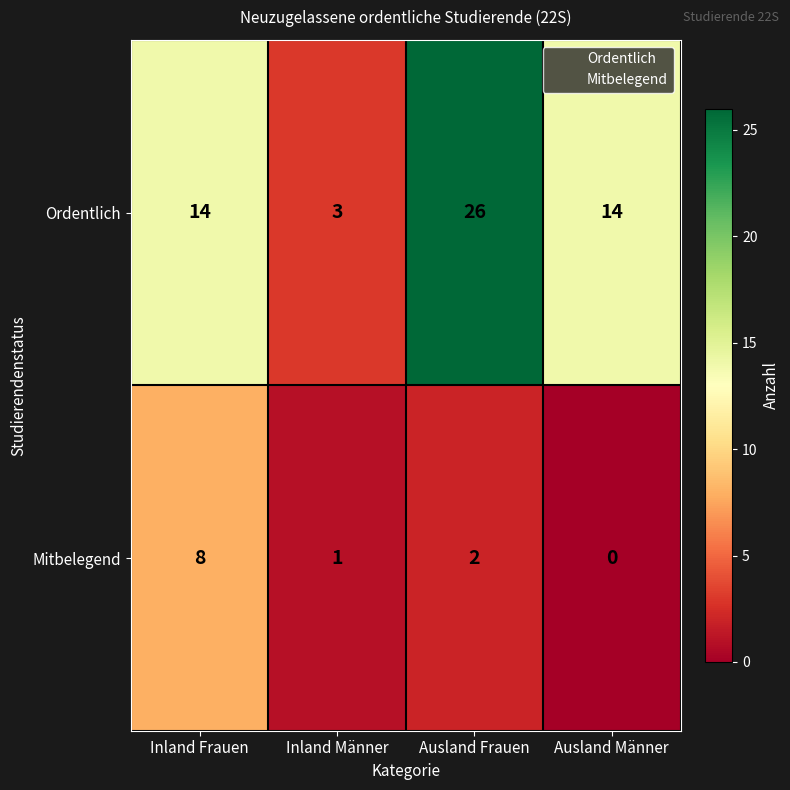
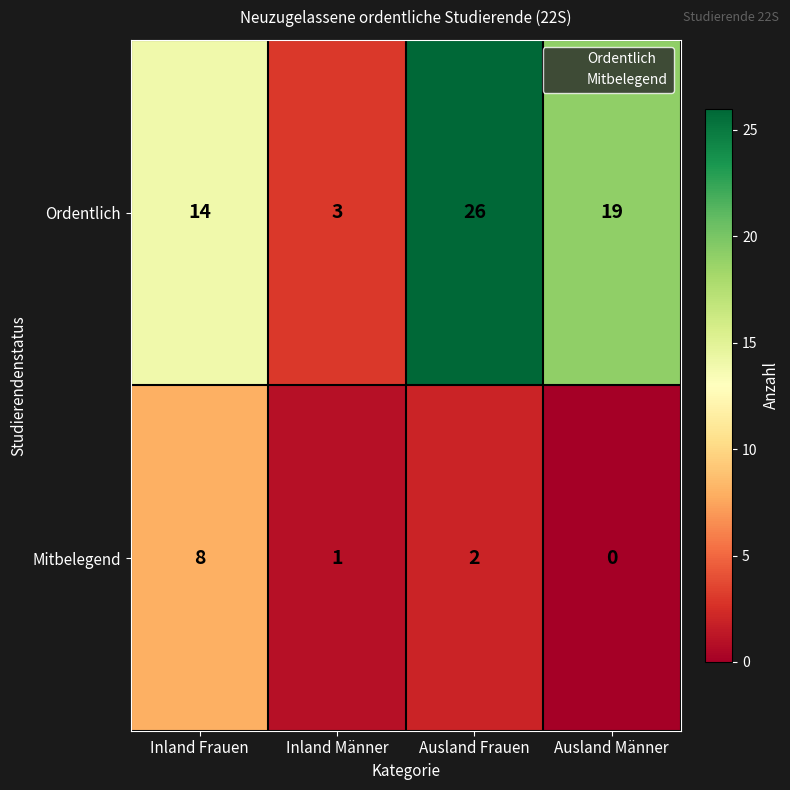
  {
    "Ordentlich": {
      "Inland Frauen": 14,
      "Inland Männer": 3,
      "Ausland Frauen": 26,
-     "Ausland Männer": 14
+     "Ausland Männer": 19
    },
    "Mitbelegend": {
      "Inland Frauen": 8,
      "Inland Männer": 1,
      "Ausland Frauen": 2,
      "Ausland Männer": 0
    }
  }
